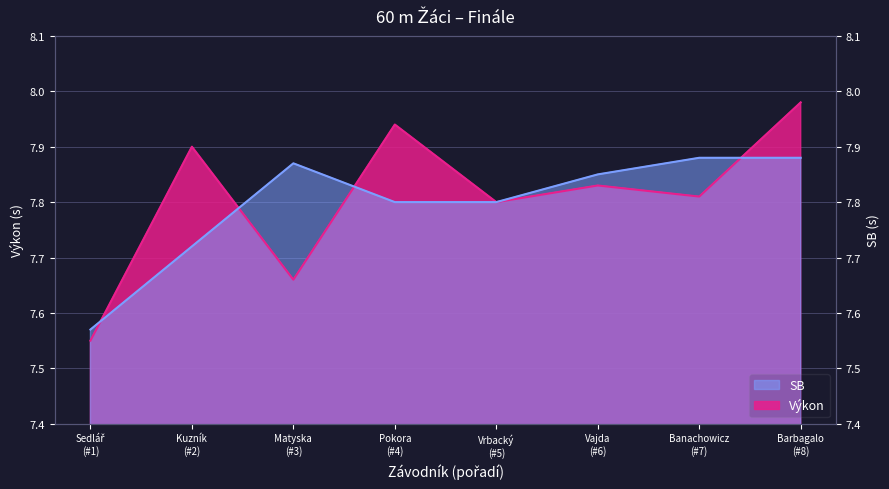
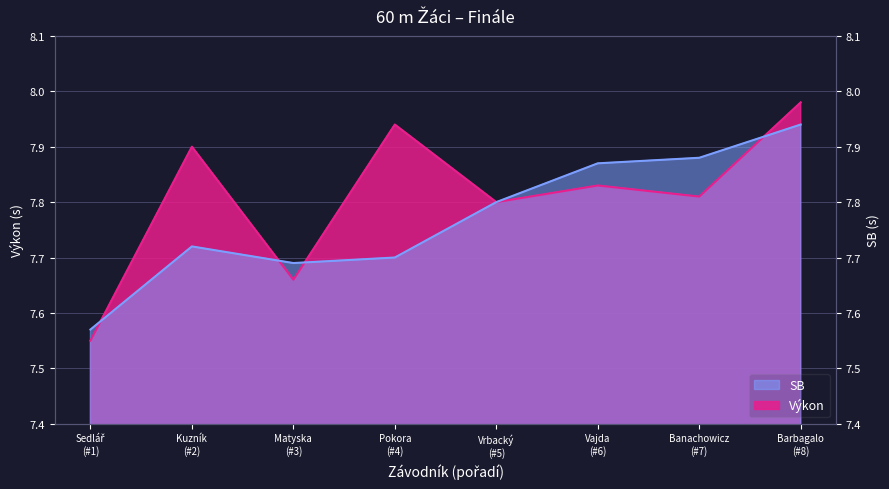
  {
    "Výkon": {
      "Sedlář (#1)": 7.55,
      "Kuzník (#2)": 7.90,
      "Matyska (#3)": 7.66,
      "Pokora (#4)": 7.94,
      "Vajda (#6)": 7.83,
      "Banachowicz (#7)": 7.81,
      "Barbagalo (#8)": 7.98
    },
    "SB": {
      "Sedlář (#1)": 7.57,
      "Kuzník (#2)": 7.72,
-     "Matyska (#3)": 7.87,
-     "Pokora (#4)": 7.8,
-     "Vajda (#6)": 7.85,
+     "Matyska (#3)": 7.69,
+     "Pokora (#4)": 7.7,
+     "Vajda (#6)": 7.87,
      "Banachowicz (#7)": 7.88,
-     "Barbagalo (#8)": 7.88
+     "Barbagalo (#8)": 7.94
    }
  }
